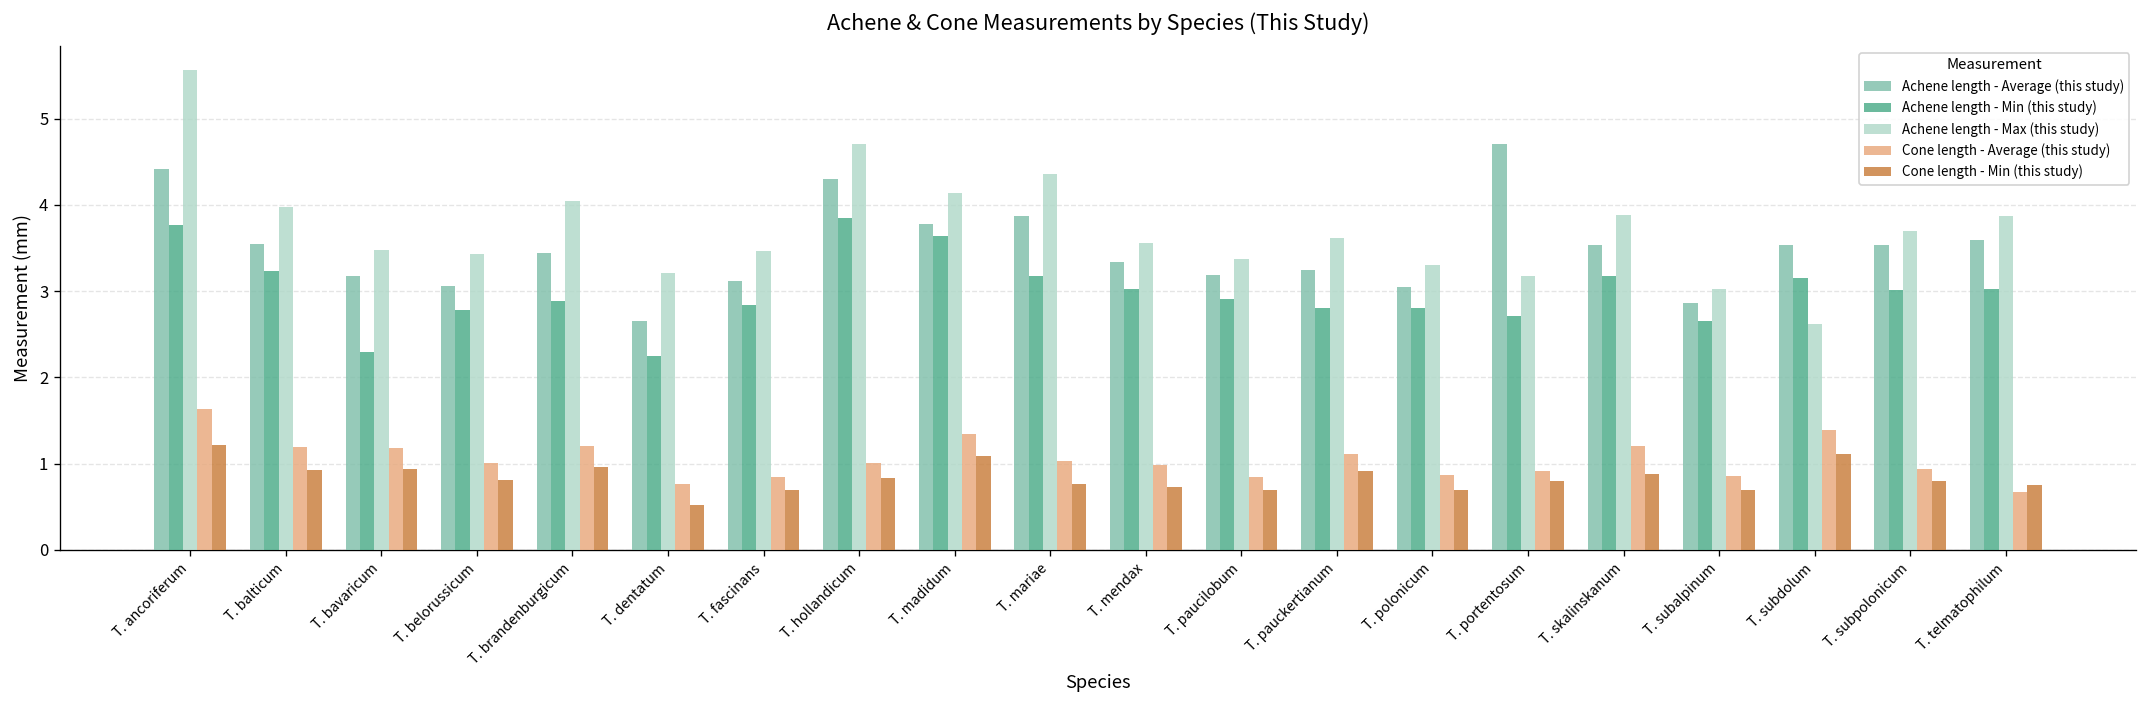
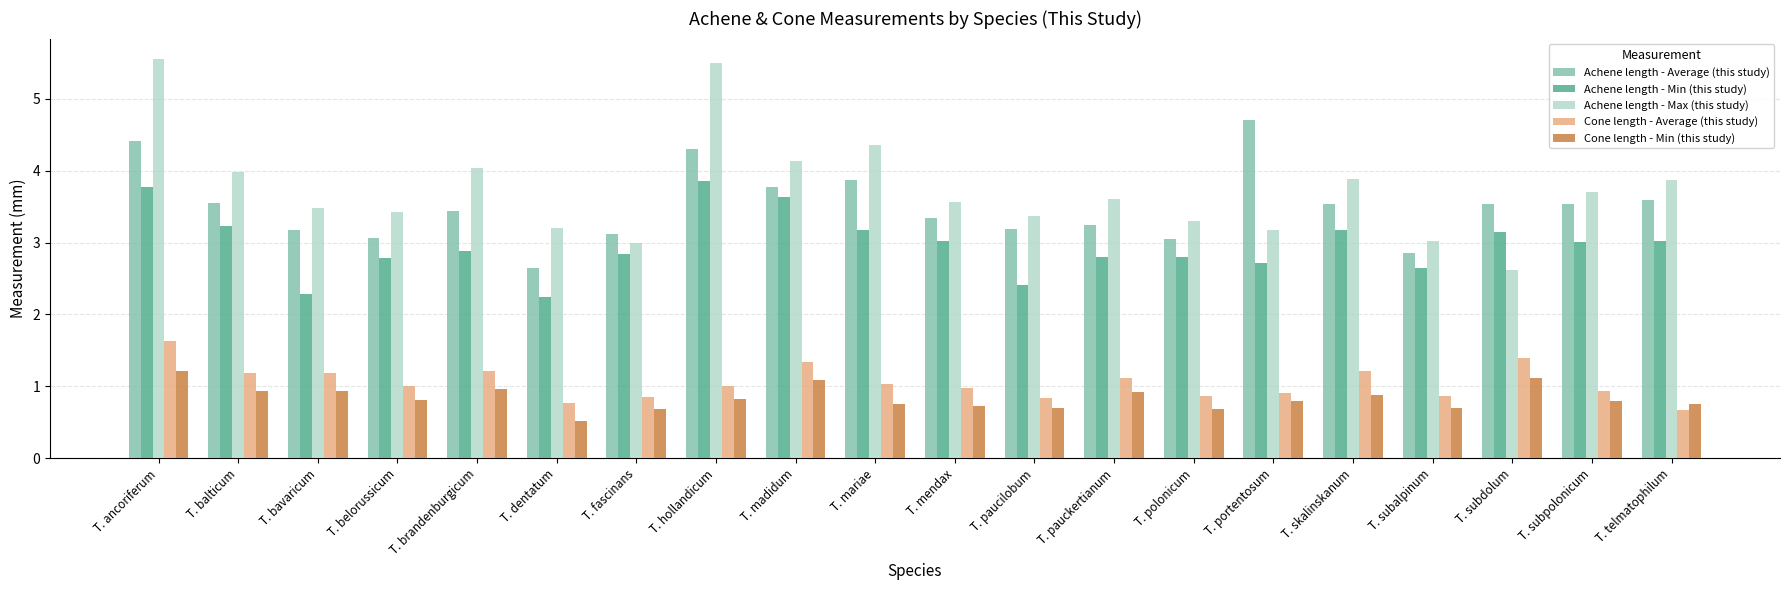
  {
    "Achene length - Average (this study)": {
      "T. ancoriferum": 4.4,
      "T. balticum": 3.6,
      "T. bavaricum": 3.2,
      "T. belorussicum": 3.1,
      "T. brandenburgicum": 3.4,
      "T. dentatum": 2.7,
      "T. fascinans": 3.1,
      "T. hollandicum": 4.3,
      "T. madidum": 3.8,
      "T. mariae": 3.9,
      "T. mendax": 3.3,
      "T. paucilobum": 3.2,
      "T. pauckertianum": 3.2,
      "T. polonicum": 3.1,
      "T. portentosum": 4.7,
      "T. skalinskanum": 3.5,
      "T. subalpinum": 2.9,
      "T. subdolum": 3.5,
      "T. subpolonicum": 3.5,
      "T. telmatophilum": 3.6
    },
    "Achene length - Min (this study)": {
      "T. ancoriferum": 3.8,
      "T. balticum": 3.2,
      "T. bavaricum": 2.3,
      "T. belorussicum": 2.8,
      "T. brandenburgicum": 2.9,
      "T. dentatum": 2.3,
      "T. fascinans": 2.8,
      "T. hollandicum": 3.9,
      "T. madidum": 3.6,
      "T. mariae": 3.2,
      "T. mendax": 3.0,
-     "T. paucilobum": 2.9,
+     "T. paucilobum": 2.4,
      "T. pauckertianum": 2.8,
      "T. polonicum": 2.8,
      "T. portentosum": 2.7,
      "T. skalinskanum": 3.2,
      "T. subalpinum": 2.7,
      "T. subdolum": 3.2,
      "T. subpolonicum": 3.0,
      "T. telmatophilum": 3.0
    },
    "Achene length - Max (this study)": {
      "T. ancoriferum": 5.6,
      "T. balticum": 4.0,
      "T. bavaricum": 3.5,
      "T. belorussicum": 3.4,
      "T. brandenburgicum": 4.0,
      "T. dentatum": 3.2,
-     "T. fascinans": 3.5,
-     "T. hollandicum": 4.7,
+     "T. fascinans": 3.0,
+     "T. hollandicum": 5.5,
      "T. madidum": 4.1,
      "T. mariae": 4.4,
      "T. mendax": 3.6,
      "T. paucilobum": 3.4,
      "T. pauckertianum": 3.6,
      "T. polonicum": 3.3,
      "T. portentosum": 3.2,
      "T. skalinskanum": 3.9,
      "T. subalpinum": 3.0,
      "T. subdolum": 2.6,
      "T. subpolonicum": 3.7,
      "T. telmatophilum": 3.9
    },
    "Cone length - Average (this study)": {
      "T. ancoriferum": 1.6,
      "T. balticum": 1.2,
      "T. bavaricum": 1.2,
      "T. belorussicum": 1.0,
      "T. brandenburgicum": 1.2,
      "T. dentatum": 0.8,
      "T. fascinans": 0.9,
      "T. hollandicum": 1.0,
      "T. madidum": 1.3,
      "T. mariae": 1.0,
      "T. mendax": 1.0,
      "T. paucilobum": 0.8,
      "T. pauckertianum": 1.1,
      "T. polonicum": 0.9,
      "T. portentosum": 0.9,
      "T. skalinskanum": 1.2,
      "T. subalpinum": 0.9,
      "T. subdolum": 1.4,
      "T. subpolonicum": 0.9,
      "T. telmatophilum": 0.7
    },
    "Cone length - Min (this study)": {
      "T. ancoriferum": 1.2,
      "T. balticum": 0.9,
      "T. bavaricum": 0.9,
      "T. belorussicum": 0.8,
      "T. brandenburgicum": 1.0,
      "T. dentatum": 0.5,
      "T. fascinans": 0.7,
      "T. hollandicum": 0.8,
      "T. madidum": 1.1,
      "T. mariae": 0.8,
      "T. mendax": 0.7,
      "T. paucilobum": 0.7,
      "T. pauckertianum": 0.9,
      "T. polonicum": 0.7,
      "T. portentosum": 0.8,
      "T. skalinskanum": 0.9,
      "T. subalpinum": 0.7,
      "T. subdolum": 1.1,
      "T. subpolonicum": 0.8,
      "T. telmatophilum": 0.8
    }
  }
